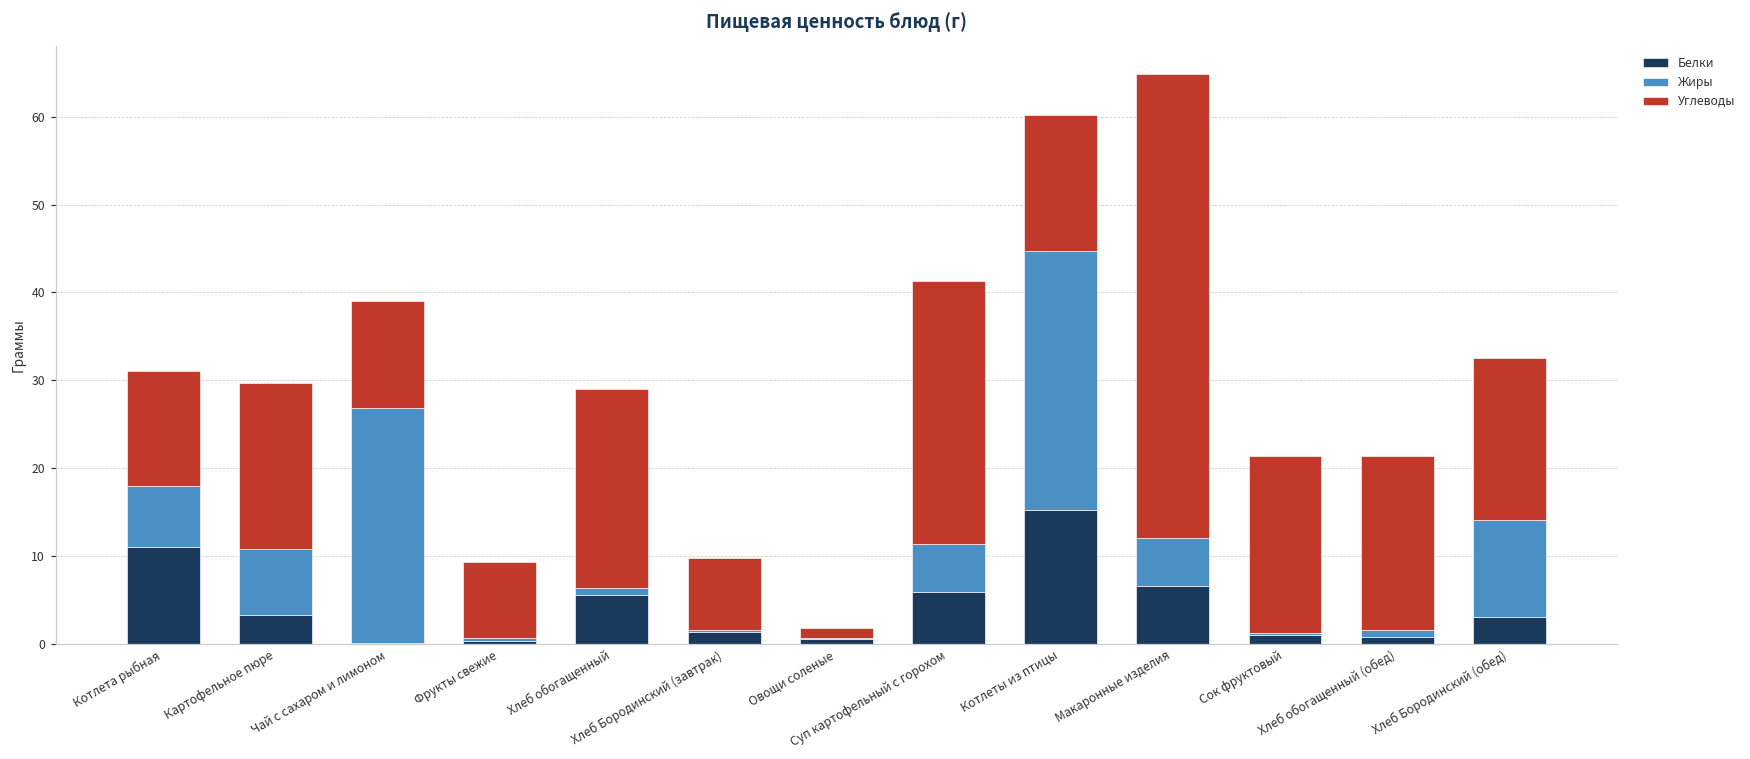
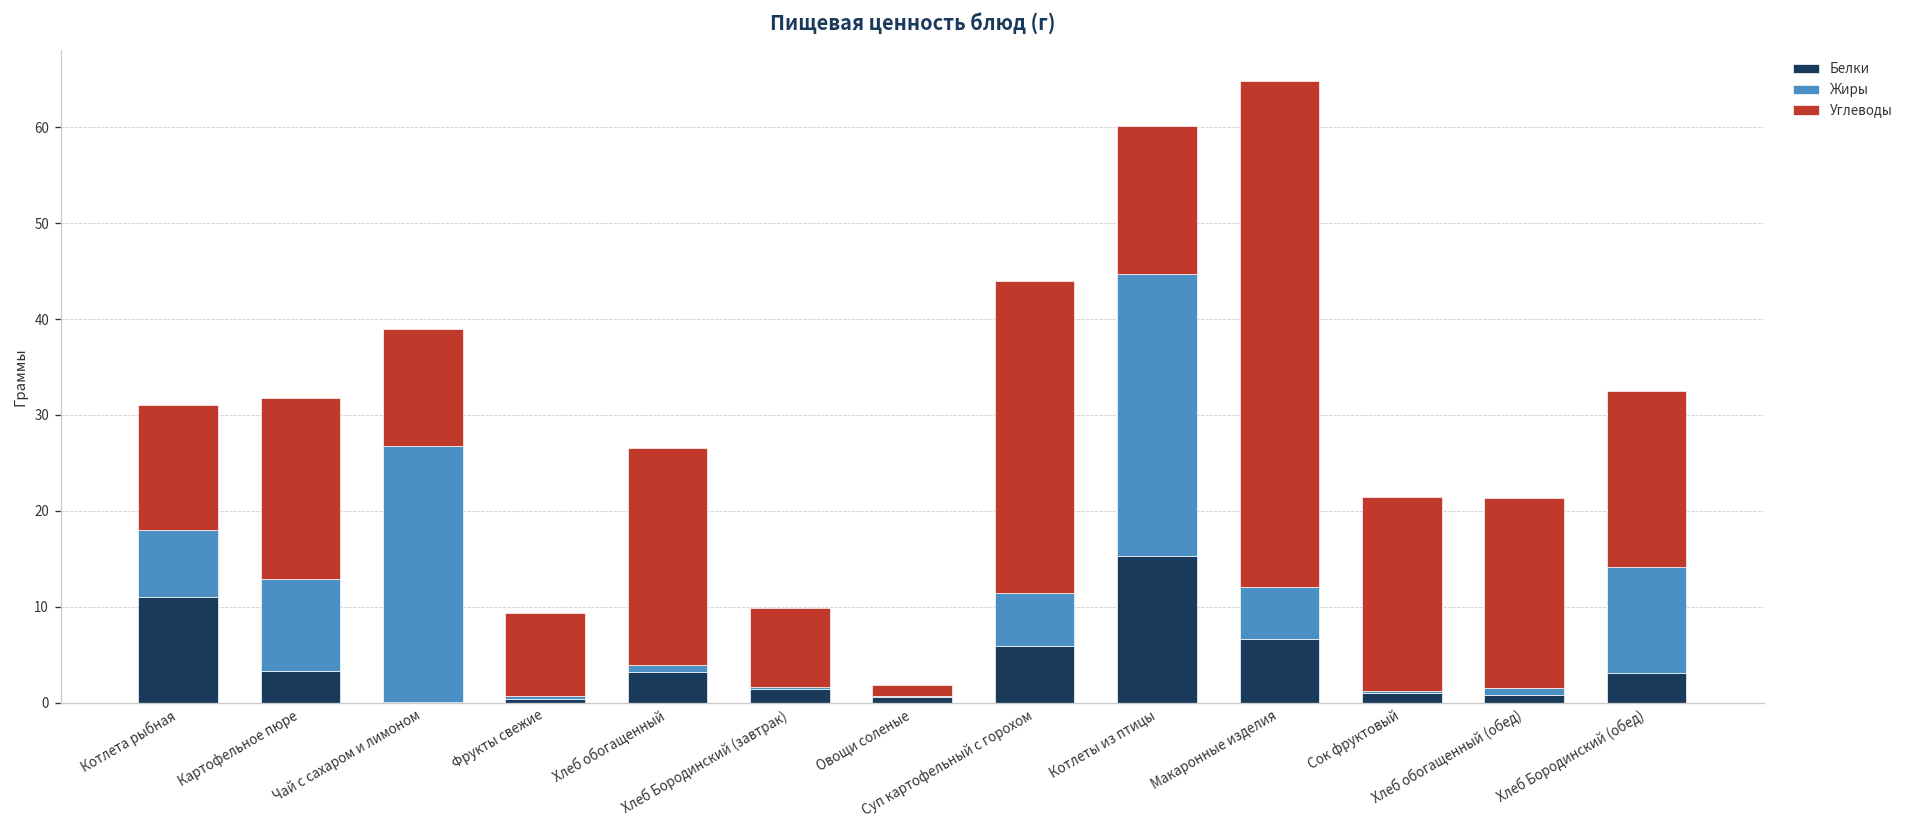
  {
    "Белки": {
      "Котлета рыбная": 11,
      "Картофельное пюре": 3,
      "Фрукты свежие": 0,
-     "Хлеб обогащенный": 6,
+     "Хлеб обогащенный": 3,
      "Хлеб Бородинский (завтрак)": 1,
      "Овощи соленые": 1,
      "Суп картофельный с горохом": 6,
      "Котлеты из птицы": 15,
      "Макаронные изделия": 7,
      "Сок фруктовый": 1,
      "Хлеб обогащенный (обед)": 1,
      "Хлеб Бородинский (обед)": 3
    },
    "Жиры": {
      "Котлета рыбная": 7,
-     "Картофельное пюре": 8,
+     "Картофельное пюре": 10,
      "Чай с сахаром и лимоном": 27,
      "Фрукты свежие": 0,
      "Хлеб обогащенный": 1,
      "Суп картофельный с горохом": 6,
      "Котлеты из птицы": 29,
      "Макаронные изделия": 5,
      "Хлеб обогащенный (обед)": 1,
      "Хлеб Бородинский (обед)": 11
    },
    "Углеводы": {
      "Котлета рыбная": 13,
      "Картофельное пюре": 19,
      "Чай с сахаром и лимоном": 12,
      "Фрукты свежие": 9,
      "Хлеб обогащенный": 23,
      "Хлеб Бородинский (завтрак)": 8,
      "Овощи соленые": 1,
-     "Суп картофельный с горохом": 30,
+     "Суп картофельный с горохом": 33,
      "Котлеты из птицы": 15,
      "Макаронные изделия": 53,
      "Сок фруктовый": 20,
      "Хлеб обогащенный (обед)": 20,
      "Хлеб Бородинский (обед)": 18
    }
  }
